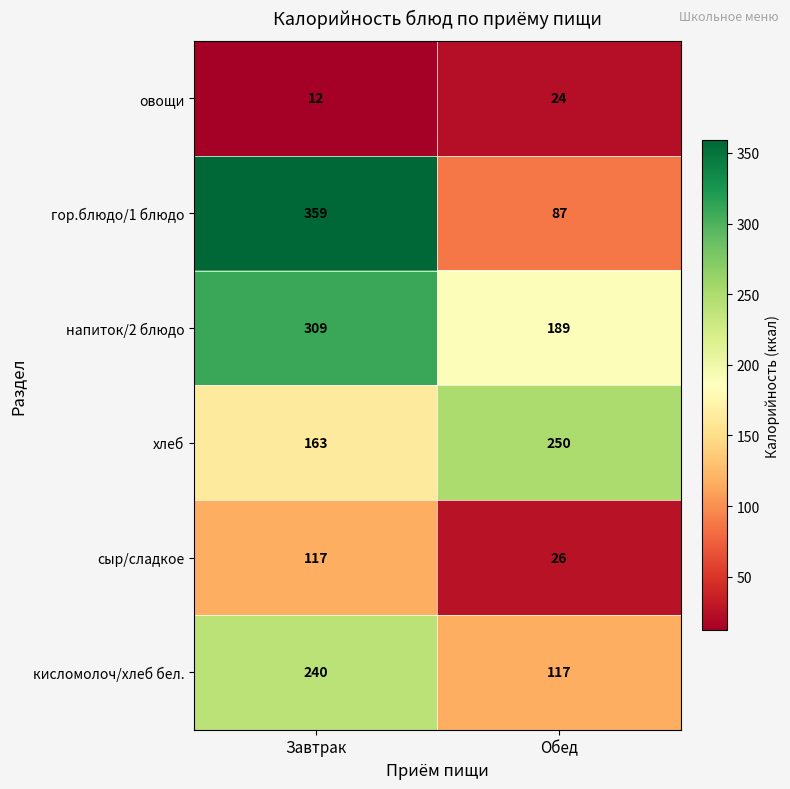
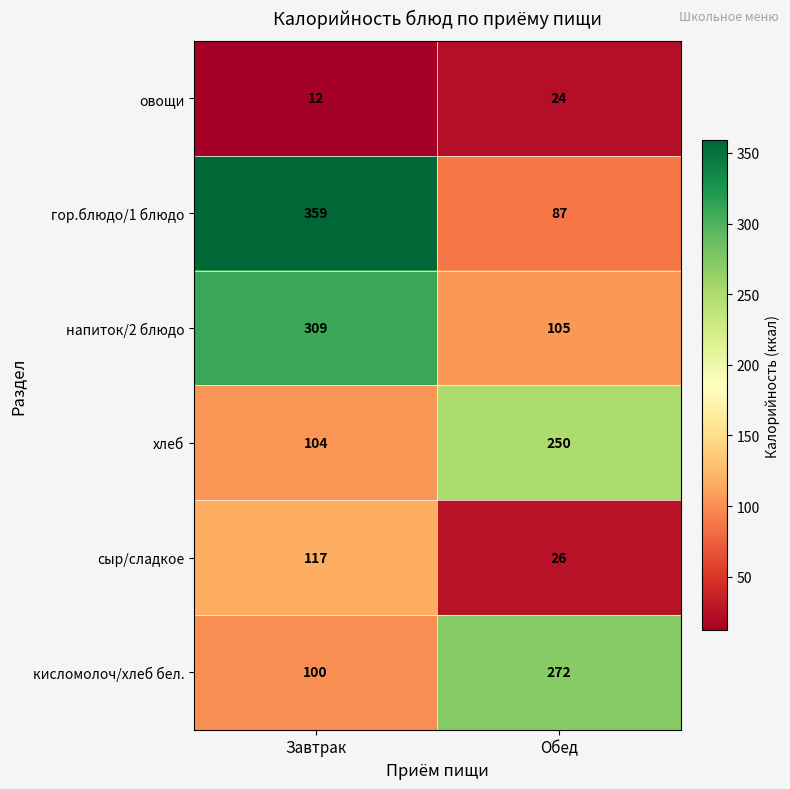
  {
    "овощи": {
      "Завтрак": 12,
      "Обед": 24
    },
    "гор.блюдо/1 блюдо": {
      "Завтрак": 359,
      "Обед": 87
    },
    "напиток/2 блюдо": {
      "Завтрак": 309,
-     "Обед": 189
+     "Обед": 105
    },
    "хлеб": {
-     "Завтрак": 163,
+     "Завтрак": 104,
      "Обед": 250
    },
    "сыр/сладкое": {
      "Завтрак": 117,
      "Обед": 26
    },
    "кисломолоч/хлеб бел.": {
-     "Завтрак": 240,
-     "Обед": 117
+     "Завтрак": 100,
+     "Обед": 272
    }
  }
